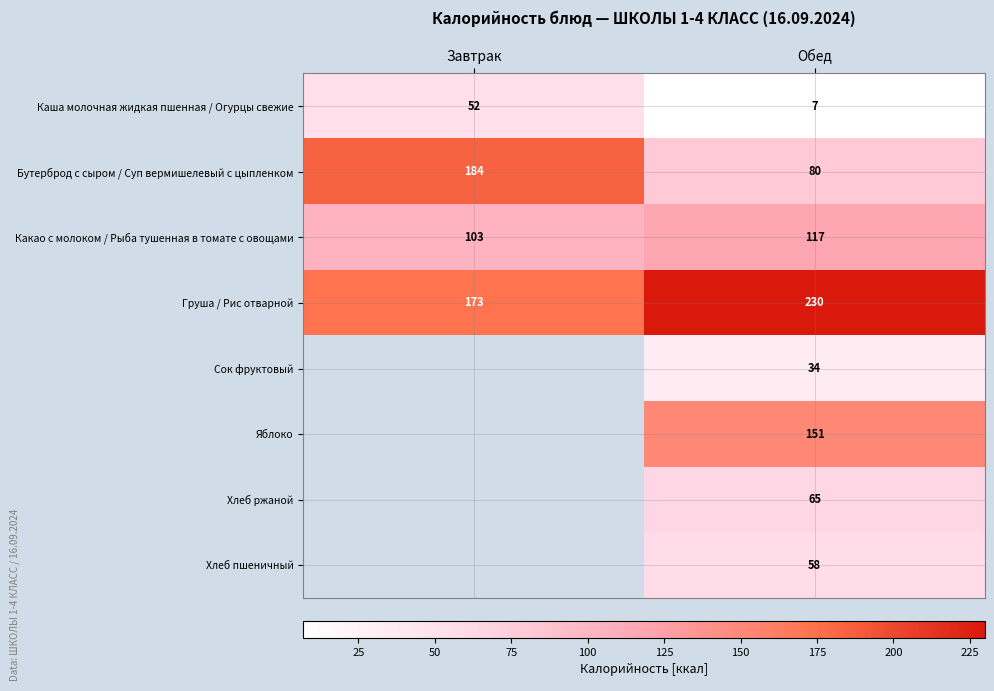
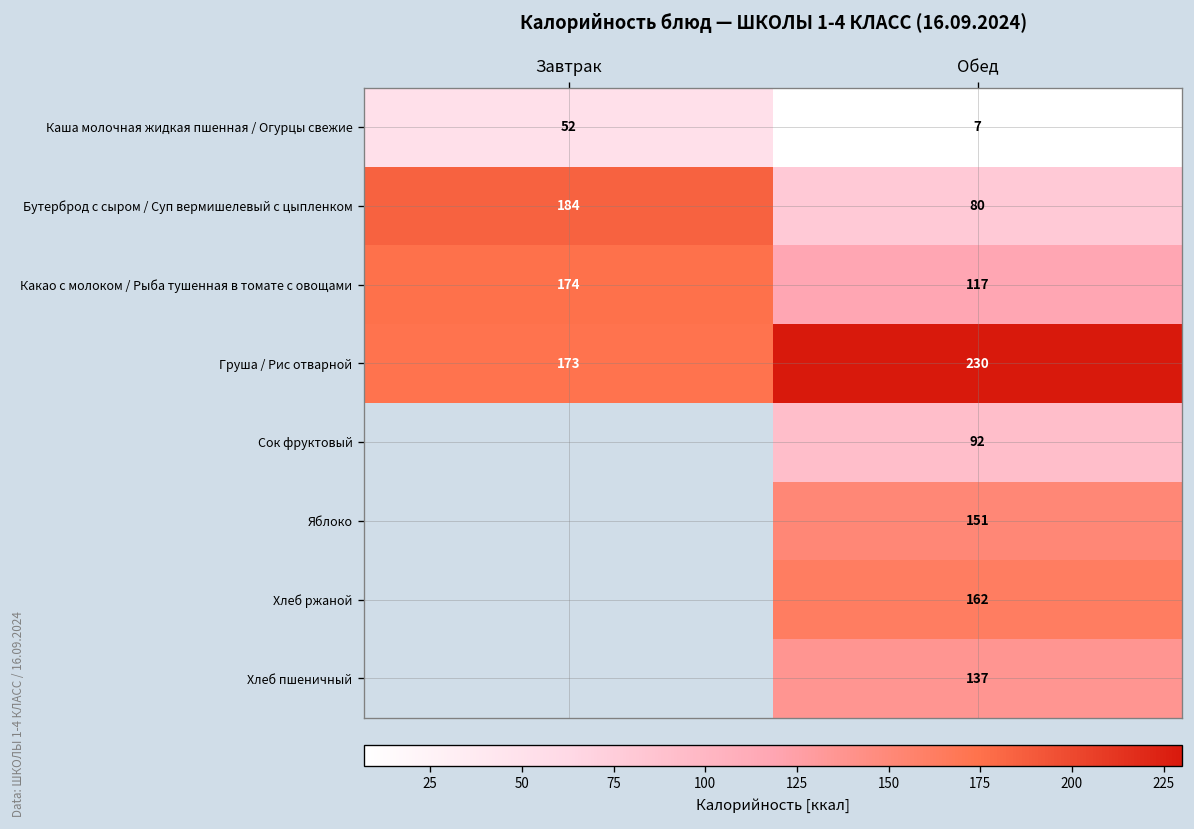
  {
    "Каша молочная жидкая пшенная / Огурцы свежие": {
      "Завтрак": 52,
      "Обед": 7
    },
    "Бутерброд с сыром / Суп вермишелевый с цыпленком": {
      "Завтрак": 184,
      "Обед": 80
    },
    "Какао с молоком / Рыба тушенная в томате с овощами": {
-     "Завтрак": 103,
+     "Завтрак": 174,
      "Обед": 117
    },
    "Груша / Рис отварной": {
      "Завтрак": 173,
      "Обед": 230
    },
    "Сок фруктовый": {
-     "Обед": 34
+     "Обед": 92
    },
    "Яблоко": {
      "Обед": 151
    },
    "Хлеб ржаной": {
-     "Обед": 65
+     "Обед": 162
    },
    "Хлеб пшеничный": {
-     "Обед": 58
+     "Обед": 137
    }
  }
